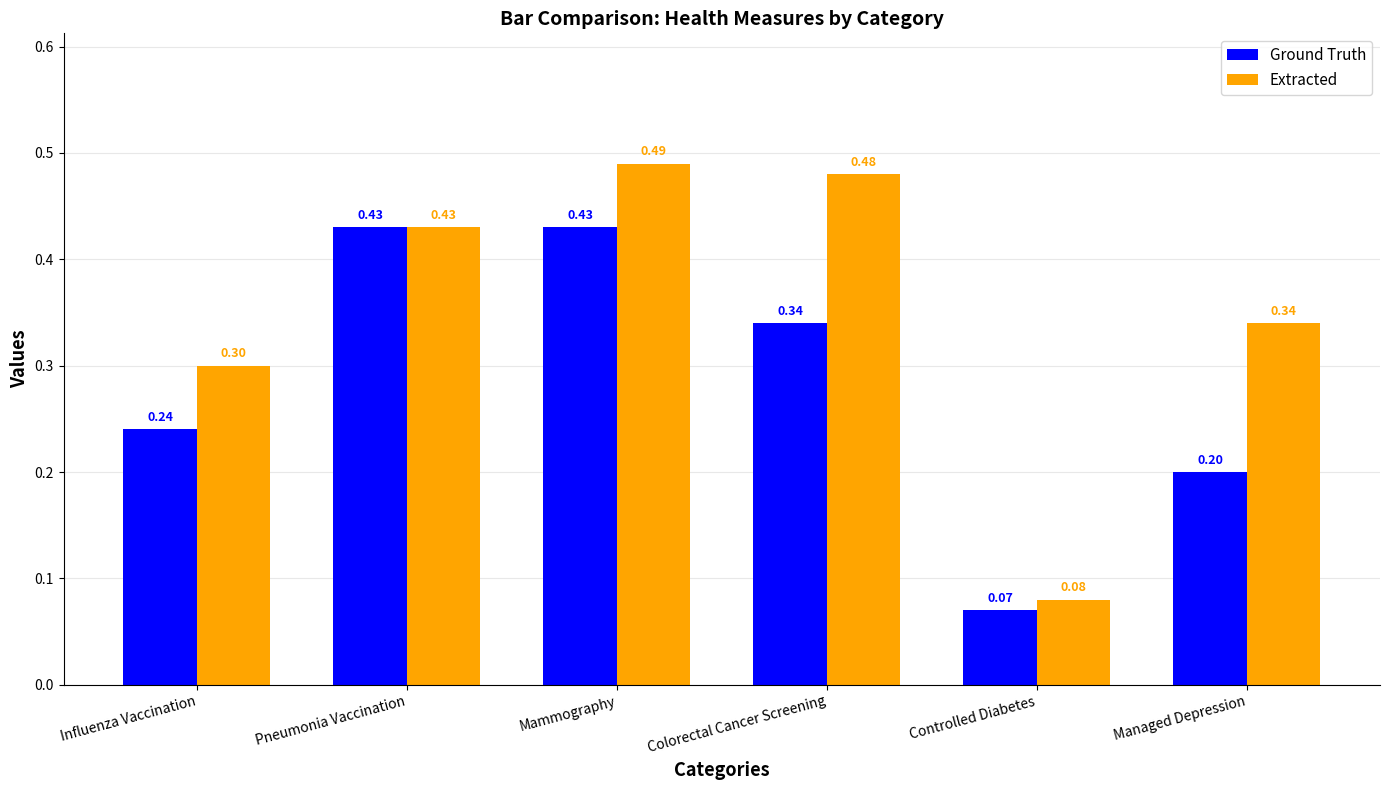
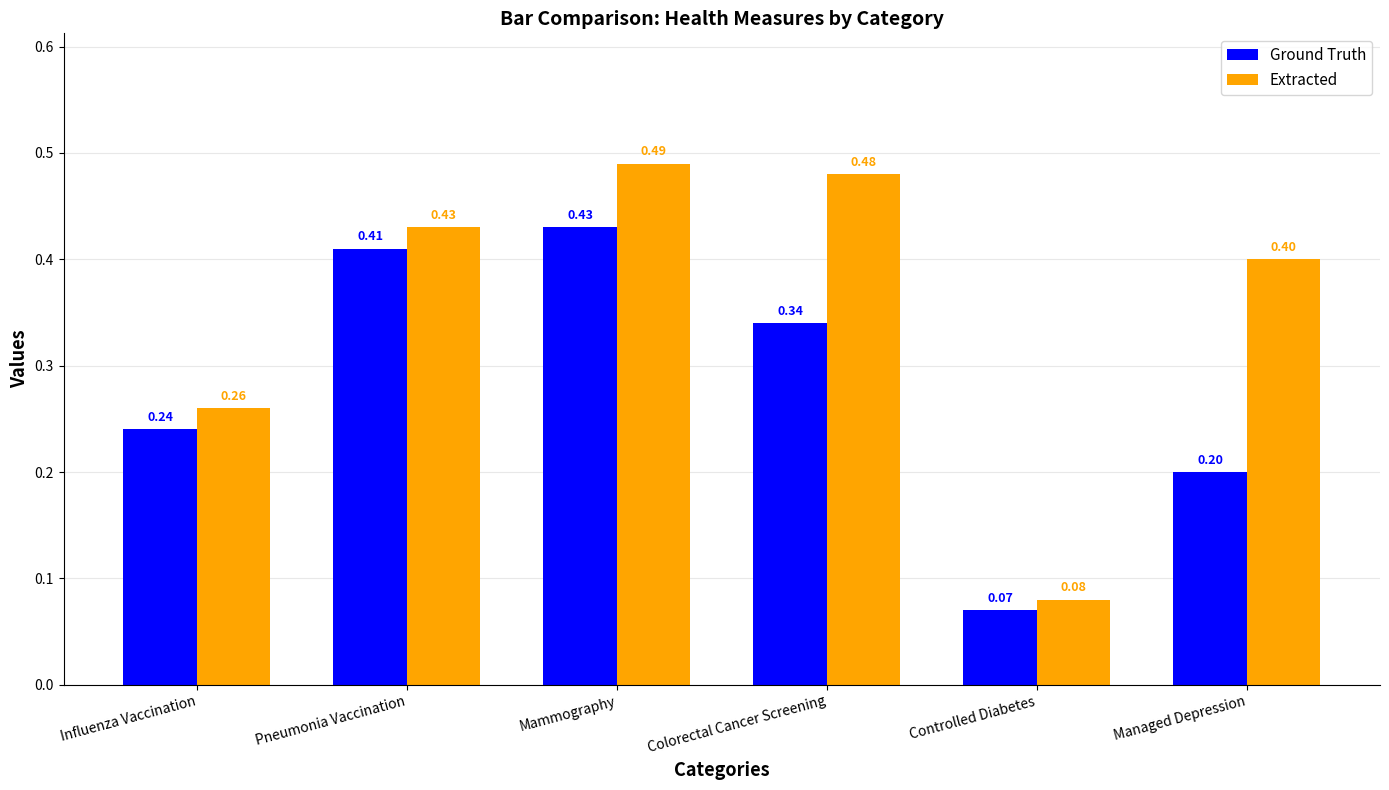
  {
    "Ground Truth": {
      "Influenza Vaccination": 0.24,
-     "Pneumonia Vaccination": 0.43,
+     "Pneumonia Vaccination": 0.41,
      "Mammography": 0.43,
      "Colorectal Cancer Screening": 0.34,
      "Controlled Diabetes": 0.07,
      "Managed Depression": 0.20
    },
    "Extracted": {
-     "Influenza Vaccination": 0.30,
+     "Influenza Vaccination": 0.26,
      "Pneumonia Vaccination": 0.43,
      "Mammography": 0.49,
      "Colorectal Cancer Screening": 0.48,
      "Controlled Diabetes": 0.08,
-     "Managed Depression": 0.34
+     "Managed Depression": 0.40
    }
  }
